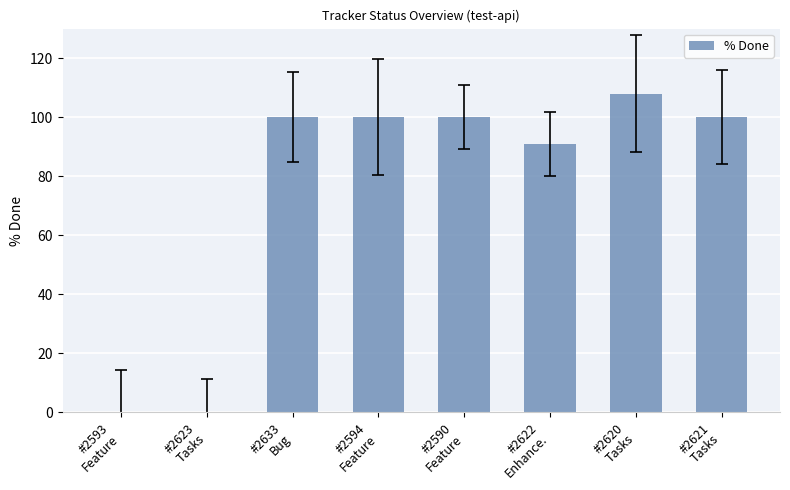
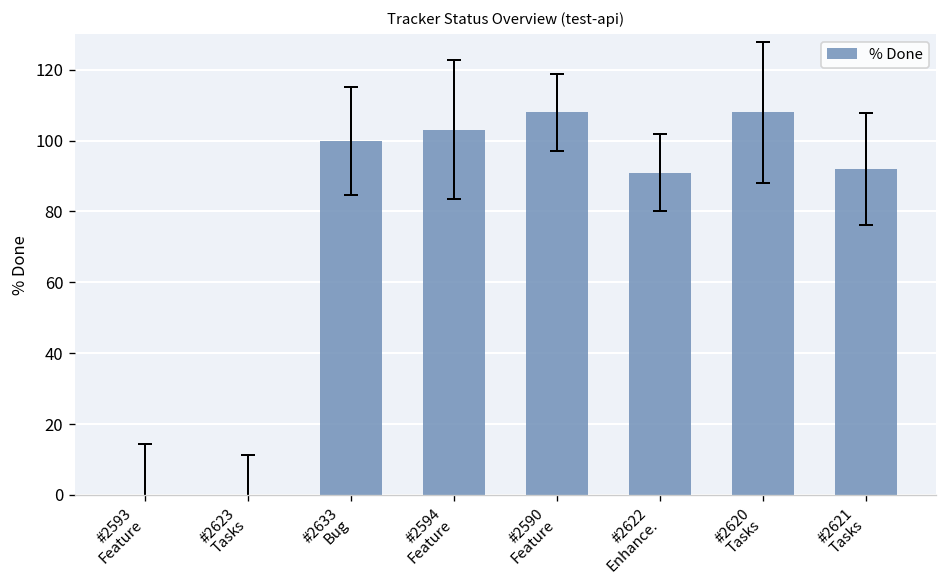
  {
    "% Done": {
      "#2593 Feature": 0,
      "#2623 Tasks": 0,
      "#2633 Bug": 100,
-     "#2594 Feature": 100,
-     "#2590 Feature": 100,
+     "#2594 Feature": 103,
+     "#2590 Feature": 108,
      "#2622 Enhance.": 91,
      "#2620 Tasks": 108,
-     "#2621 Tasks": 100
+     "#2621 Tasks": 92
    }
  }
